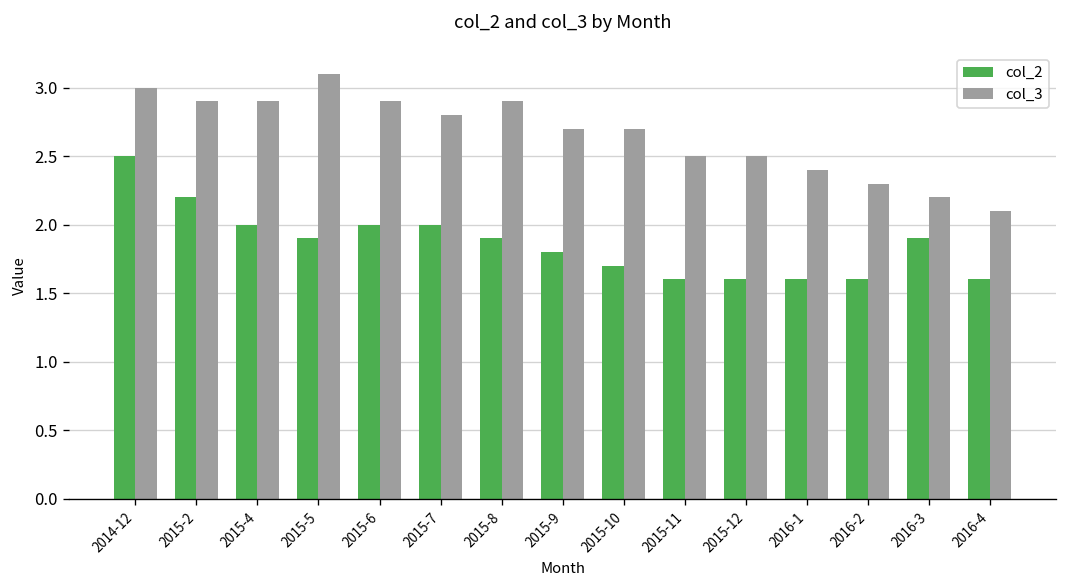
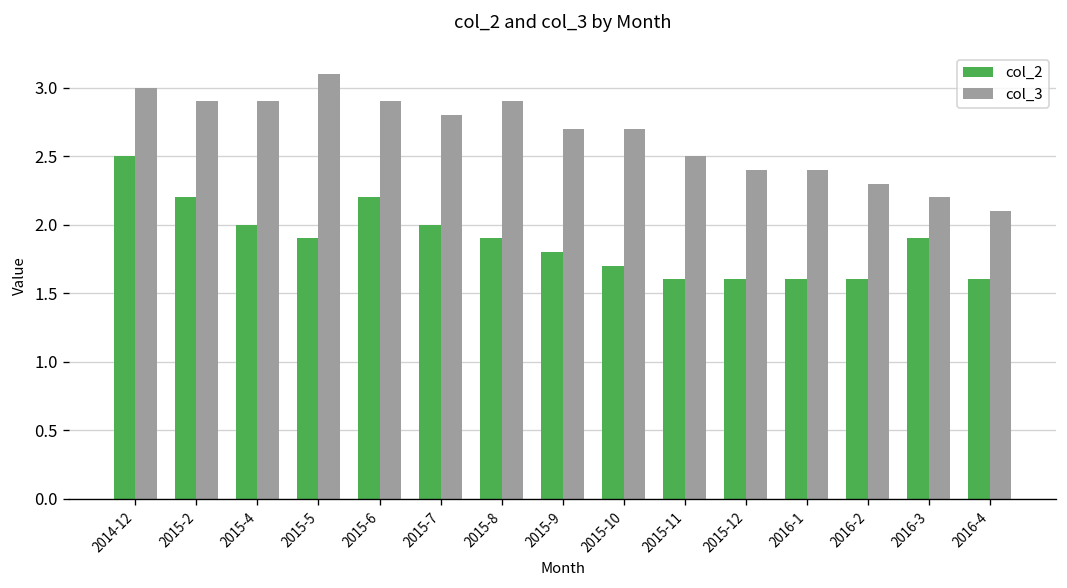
  {
    "col_2": {
      "2014-12": 2.5,
      "2015-2": 2.2,
      "2015-4": 2.0,
      "2015-5": 1.9,
-     "2015-6": 2.0,
+     "2015-6": 2.2,
      "2015-7": 2.0,
      "2015-8": 1.9,
      "2015-9": 1.8,
      "2015-10": 1.7,
      "2015-11": 1.6,
      "2015-12": 1.6,
      "2016-1": 1.6,
      "2016-2": 1.6,
      "2016-3": 1.9,
      "2016-4": 1.6
    },
    "col_3": {
      "2014-12": 3.0,
      "2015-2": 2.9,
      "2015-4": 2.9,
      "2015-5": 3.1,
      "2015-6": 2.9,
      "2015-7": 2.8,
      "2015-8": 2.9,
      "2015-9": 2.7,
      "2015-10": 2.7,
      "2015-11": 2.5,
-     "2015-12": 2.5,
+     "2015-12": 2.4,
      "2016-1": 2.4,
      "2016-2": 2.3,
      "2016-3": 2.2,
      "2016-4": 2.1
    }
  }
